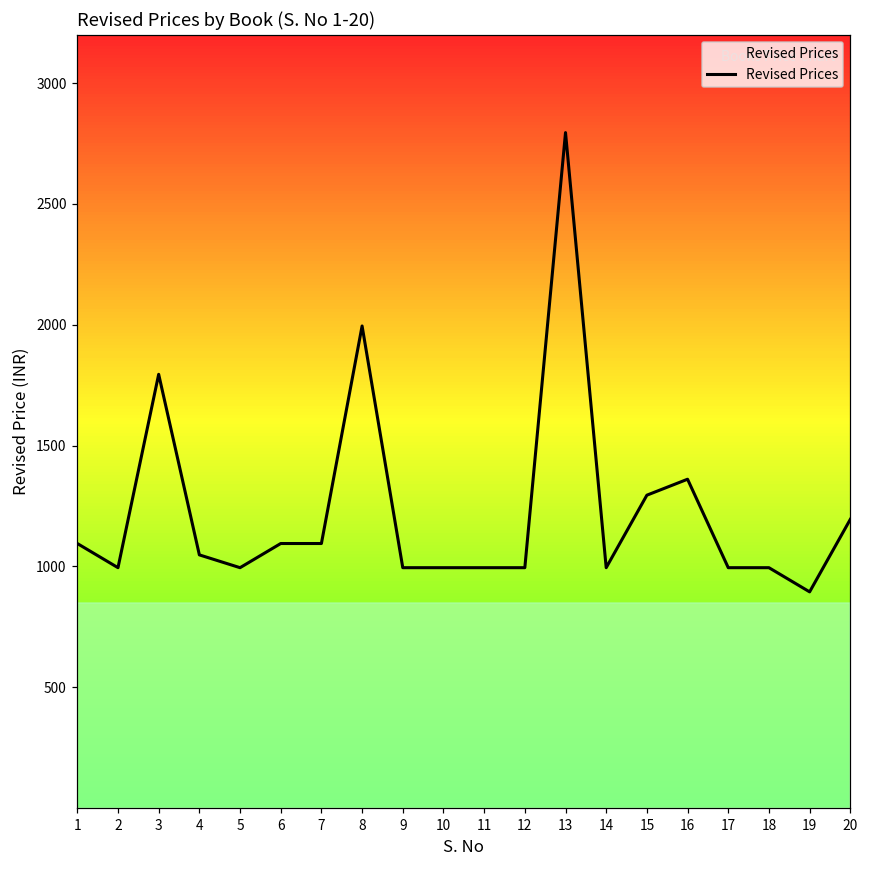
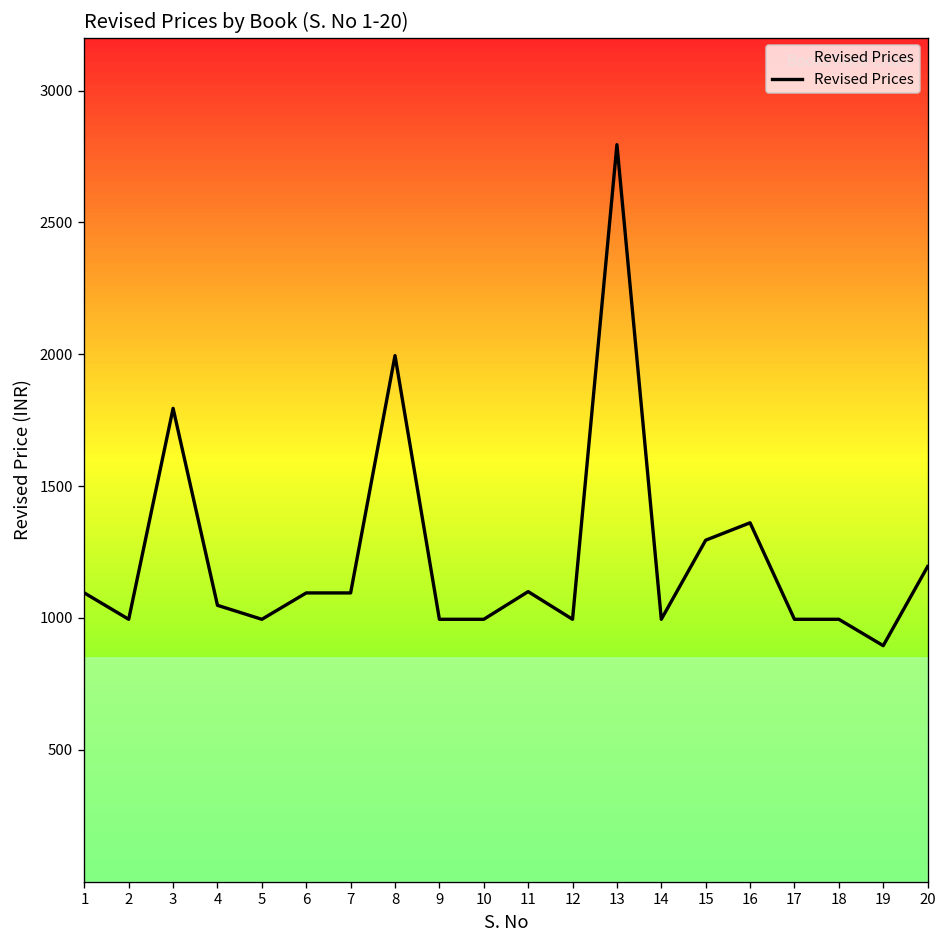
  {
    "1": 1100,
    "2": 1000,
    "3": 1800,
    "4": 1050,
    "5": 1000,
    "6": 1100,
    "7": 1100,
    "8": 2000,
    "9": 1000,
    "10": 1000,
-   "11": 1000,
+   "11": 1100,
    "12": 1000,
    "13": 2800,
    "14": 1000,
    "15": 1300,
    "16": 1360,
    "17": 1000,
    "18": 1000,
    "19": 900,
    "20": 1200
  }
